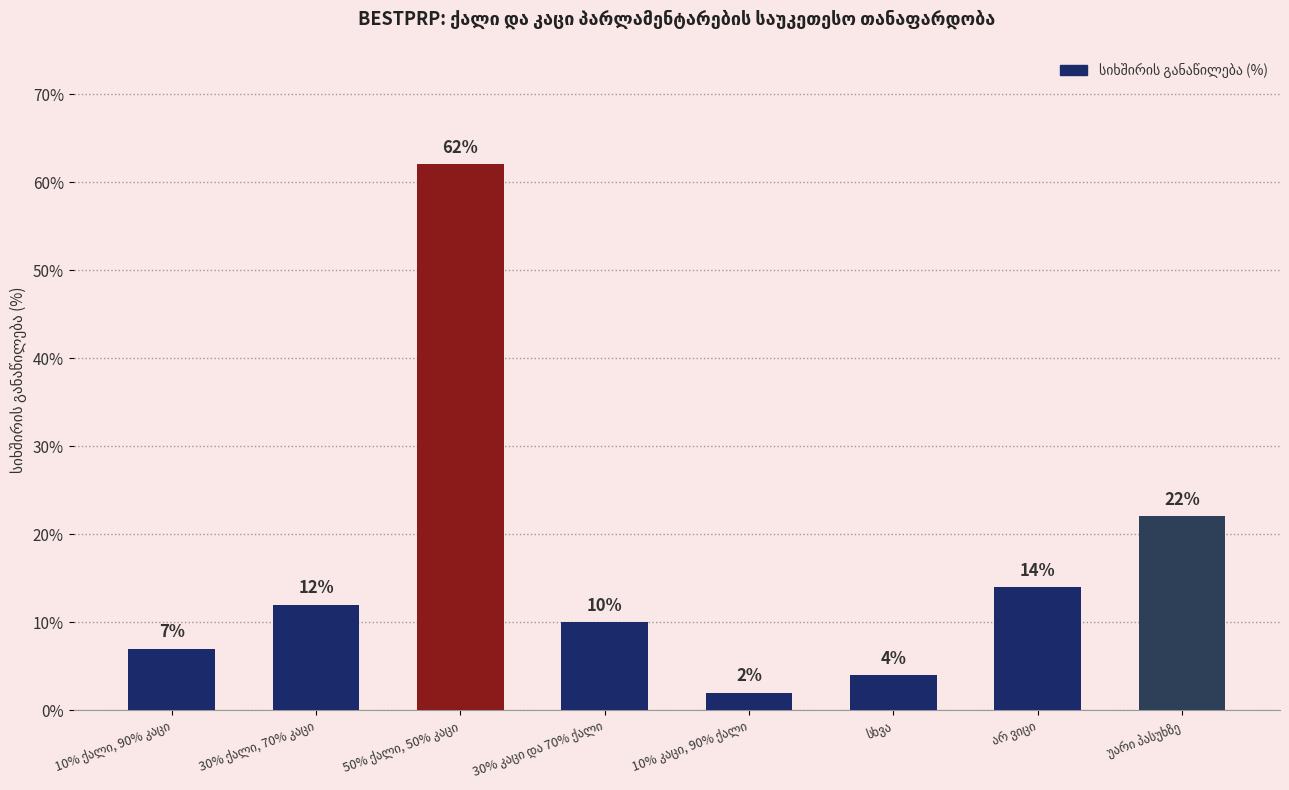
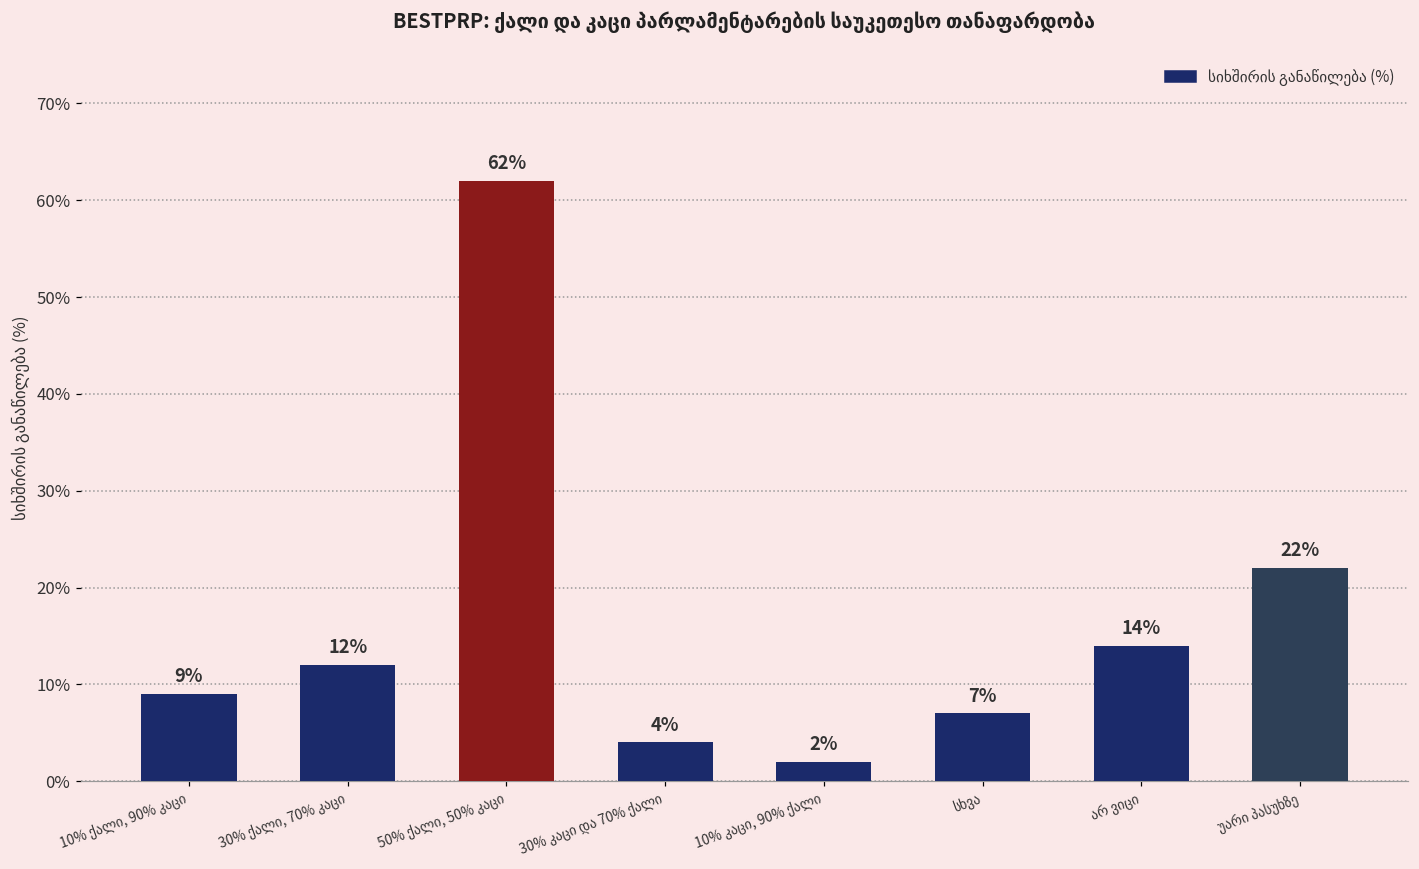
  {
-   "10% ქალი, 90% კაცი": "7%",
+   "10% ქალი, 90% კაცი": "9%",
    "30% ქალი, 70% კაცი": "12%",
    "50% ქალი, 50% კაცი": "62%",
-   "30% კაცი და 70% ქალი": "10%",
+   "30% კაცი და 70% ქალი": "4%",
    "10% კაცი, 90% ქალი": "2%",
-   "სხვა": "4%",
+   "სხვა": "7%",
    "არ ვიცი": "14%",
    "უარი პასუხზე": "22%"
  }
